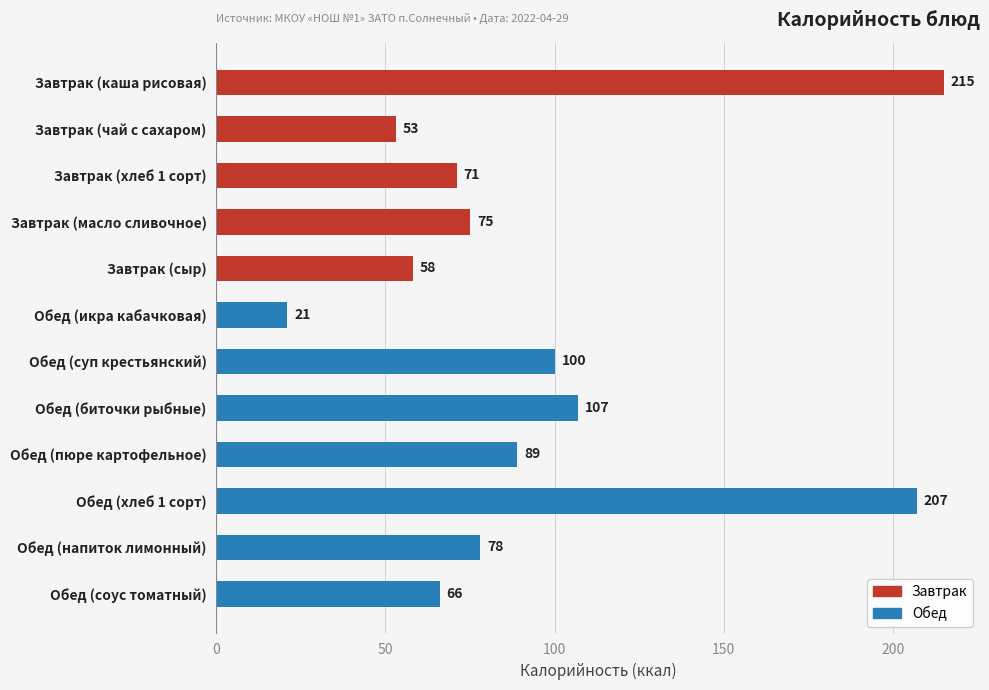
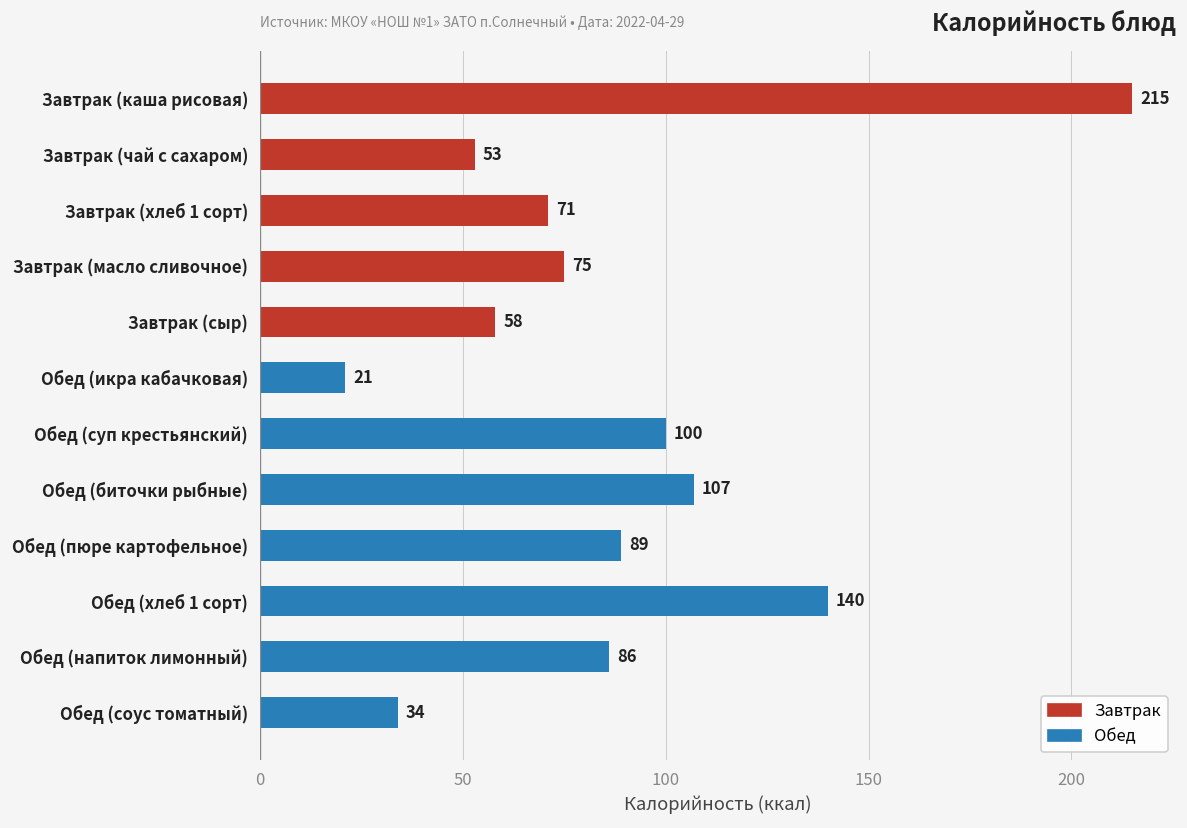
  {
    "Завтрак (каша рисовая)": 215,
    "Завтрак (чай с сахаром)": 53,
    "Завтрак (хлеб 1 сорт)": 71,
    "Завтрак (масло сливочное)": 75,
    "Завтрак (сыр)": 58,
    "Обед (икра кабачковая)": 21,
    "Обед (суп крестьянский)": 100,
    "Обед (биточки рыбные)": 107,
    "Обед (пюре картофельное)": 89,
-   "Обед (хлеб 1 сорт)": 207,
-   "Обед (напиток лимонный)": 78,
-   "Обед (соус томатный)": 66
+   "Обед (хлеб 1 сорт)": 140,
+   "Обед (напиток лимонный)": 86,
+   "Обед (соус томатный)": 34
  }
